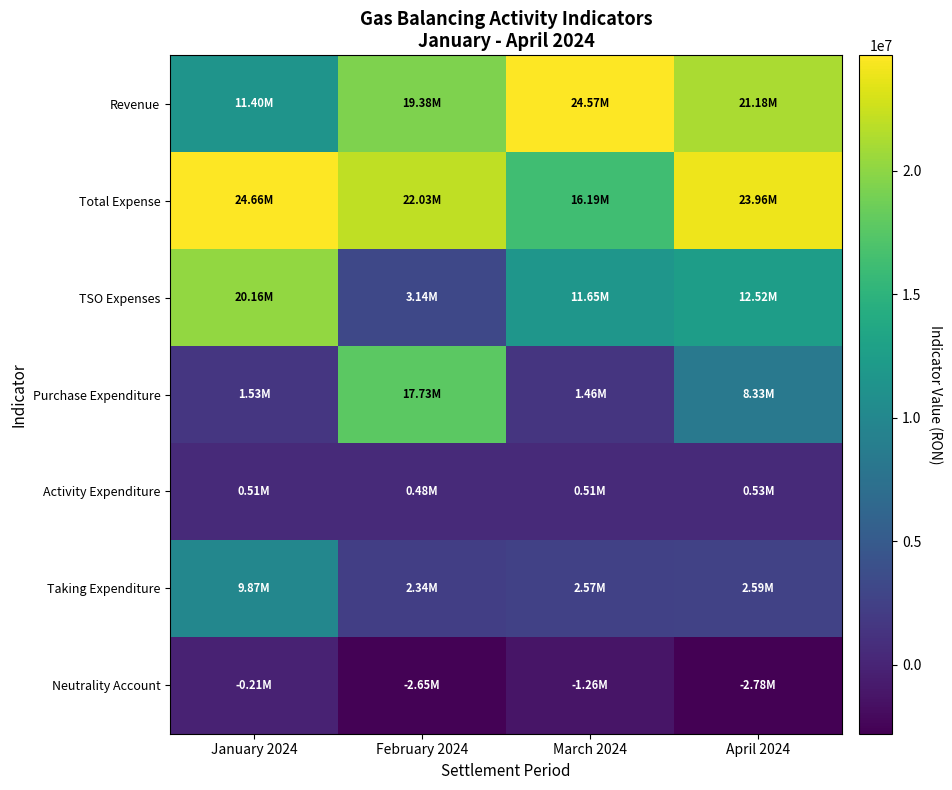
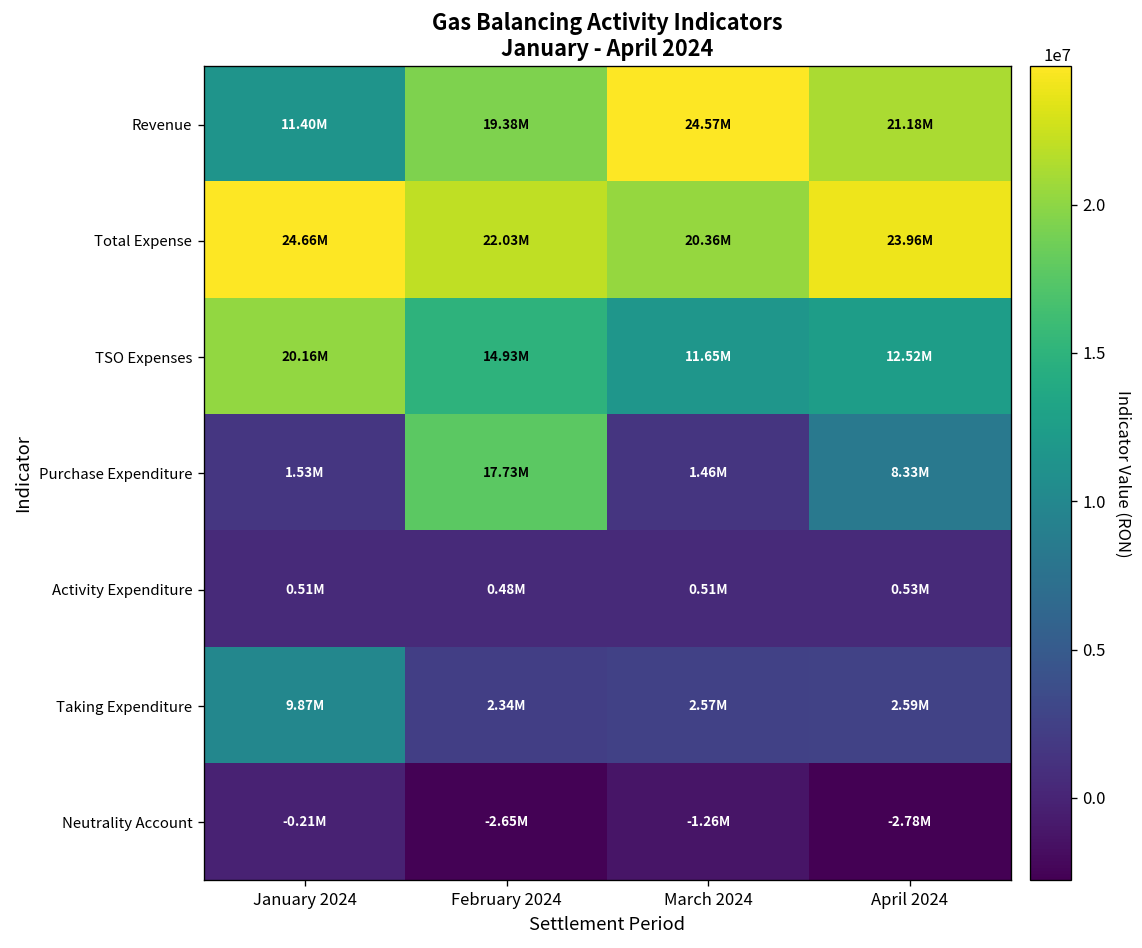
  {
    "Revenue": {
      "January 2024": "11.40M",
      "February 2024": "19.38M",
      "March 2024": "24.57M",
      "April 2024": "21.18M"
    },
    "Total Expense": {
      "January 2024": "24.66M",
      "February 2024": "22.03M",
-     "March 2024": "16.19M",
+     "March 2024": "20.36M",
      "April 2024": "23.96M"
    },
    "TSO Expenses": {
      "January 2024": "20.16M",
-     "February 2024": "3.14M",
+     "February 2024": "14.93M",
      "March 2024": "11.65M",
      "April 2024": "12.52M"
    },
    "Purchase Expenditure": {
      "January 2024": "1.53M",
      "February 2024": "17.73M",
      "March 2024": "1.46M",
      "April 2024": "8.33M"
    },
    "Activity Expenditure": {
      "January 2024": "0.51M",
      "February 2024": "0.48M",
      "March 2024": "0.51M",
      "April 2024": "0.53M"
    },
    "Taking Expenditure": {
      "January 2024": "9.87M",
      "February 2024": "2.34M",
      "March 2024": "2.57M",
      "April 2024": "2.59M"
    },
    "Neutrality Account": {
      "January 2024": "-0.21M",
      "February 2024": "-2.65M",
      "March 2024": "-1.26M",
      "April 2024": "-2.78M"
    }
  }
